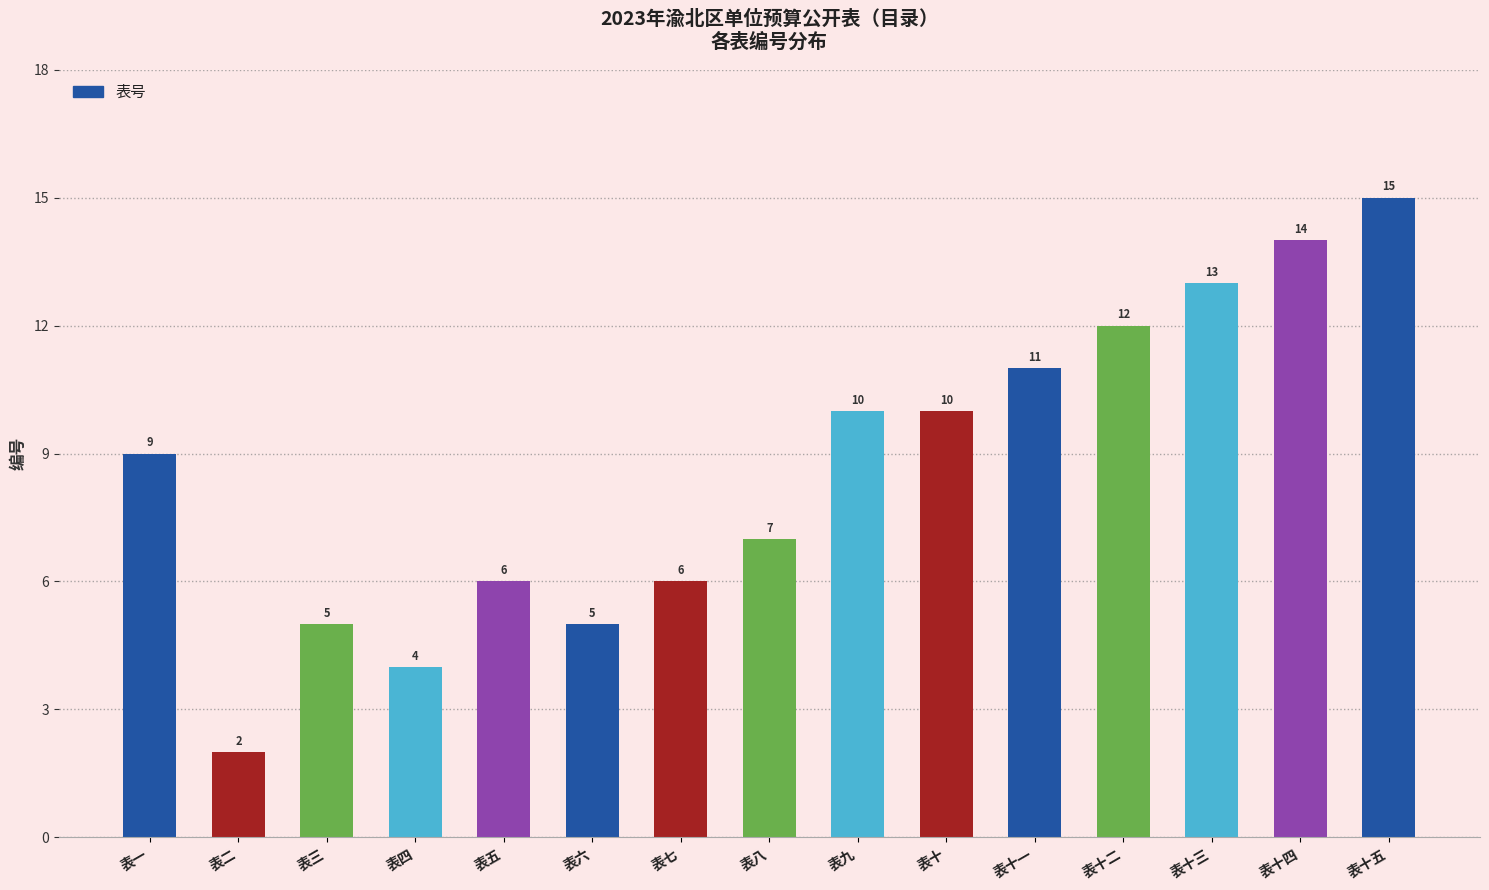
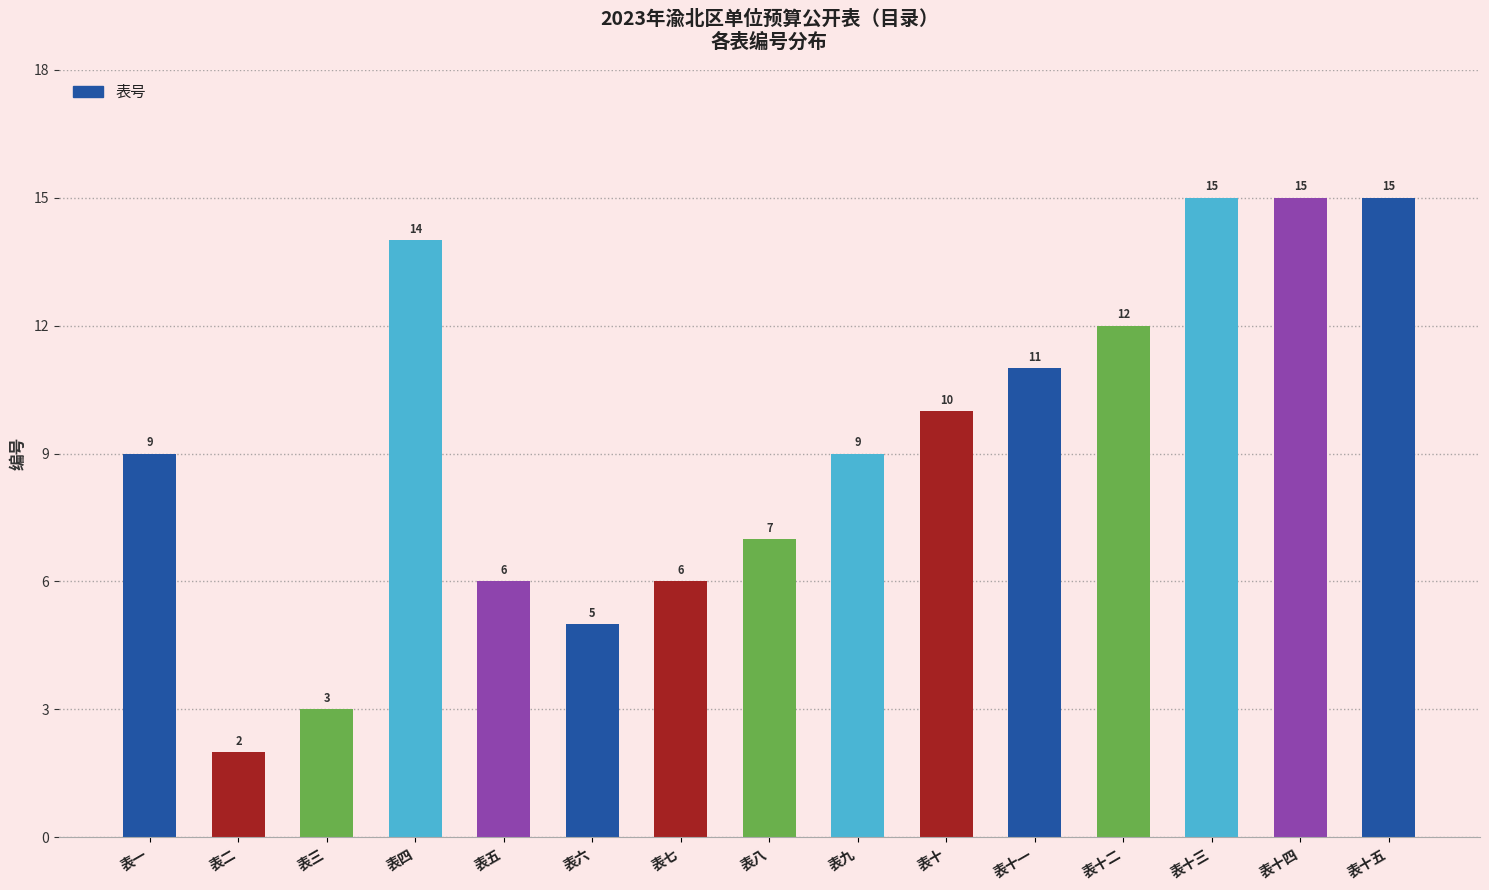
  {
    "表一": 9,
    "表二": 2,
-   "表三": 5,
-   "表四": 4,
+   "表三": 3,
+   "表四": 14,
    "表五": 6,
    "表六": 5,
    "表七": 6,
    "表八": 7,
-   "表九": 10,
+   "表九": 9,
    "表十": 10,
    "表十一": 11,
    "表十二": 12,
-   "表十三": 13,
-   "表十四": 14,
+   "表十三": 15,
+   "表十四": 15,
    "表十五": 15
  }
